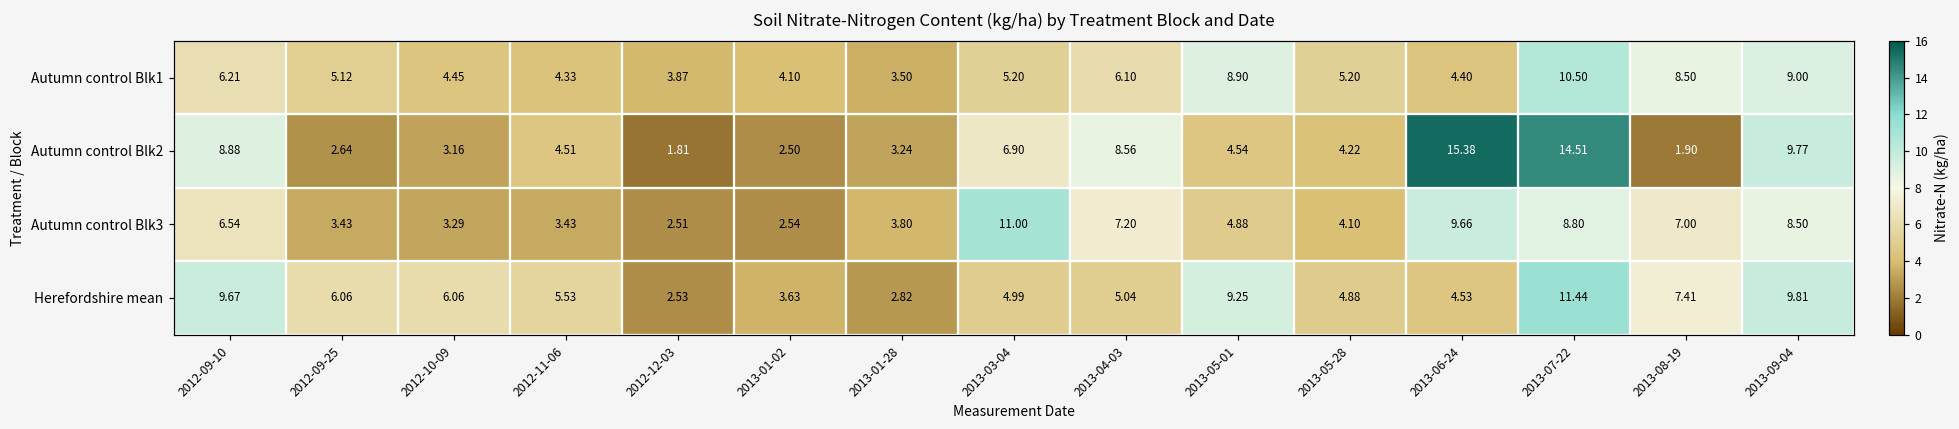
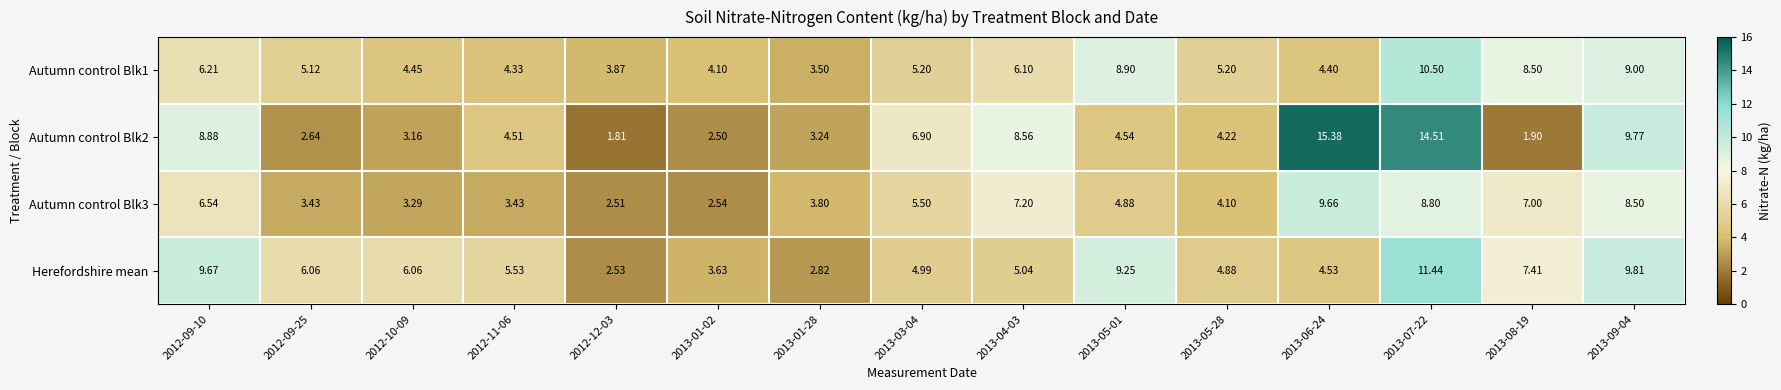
  {
    "Autumn control Blk1": {
      "2012-09-10": 6.21,
      "2012-09-25": 5.12,
      "2012-10-09": 4.45,
      "2012-11-06": 4.33,
      "2012-12-03": 3.87,
      "2013-01-02": 4.10,
      "2013-01-28": 3.50,
      "2013-03-04": 5.20,
      "2013-04-03": 6.10,
      "2013-05-01": 8.90,
      "2013-05-28": 5.20,
      "2013-06-24": 4.40,
      "2013-07-22": 10.50,
      "2013-08-19": 8.50,
      "2013-09-04": 9.00
    },
    "Autumn control Blk2": {
      "2012-09-10": 8.88,
      "2012-09-25": 2.64,
      "2012-10-09": 3.16,
      "2012-11-06": 4.51,
      "2012-12-03": 1.81,
      "2013-01-02": 2.50,
      "2013-01-28": 3.24,
      "2013-03-04": 6.90,
      "2013-04-03": 8.56,
      "2013-05-01": 4.54,
      "2013-05-28": 4.22,
      "2013-06-24": 15.38,
      "2013-07-22": 14.51,
      "2013-08-19": 1.90,
      "2013-09-04": 9.77
    },
    "Autumn control Blk3": {
      "2012-09-10": 6.54,
      "2012-09-25": 3.43,
      "2012-10-09": 3.29,
      "2012-11-06": 3.43,
      "2012-12-03": 2.51,
      "2013-01-02": 2.54,
      "2013-01-28": 3.80,
-     "2013-03-04": 11.00,
+     "2013-03-04": 5.50,
      "2013-04-03": 7.20,
      "2013-05-01": 4.88,
      "2013-05-28": 4.10,
      "2013-06-24": 9.66,
      "2013-07-22": 8.80,
      "2013-08-19": 7.00,
      "2013-09-04": 8.50
    },
    "Herefordshire mean": {
      "2012-09-10": 9.67,
      "2012-09-25": 6.06,
      "2012-10-09": 6.06,
      "2012-11-06": 5.53,
      "2012-12-03": 2.53,
      "2013-01-02": 3.63,
      "2013-01-28": 2.82,
      "2013-03-04": 4.99,
      "2013-04-03": 5.04,
      "2013-05-01": 9.25,
      "2013-05-28": 4.88,
      "2013-06-24": 4.53,
      "2013-07-22": 11.44,
      "2013-08-19": 7.41,
      "2013-09-04": 9.81
    }
  }
